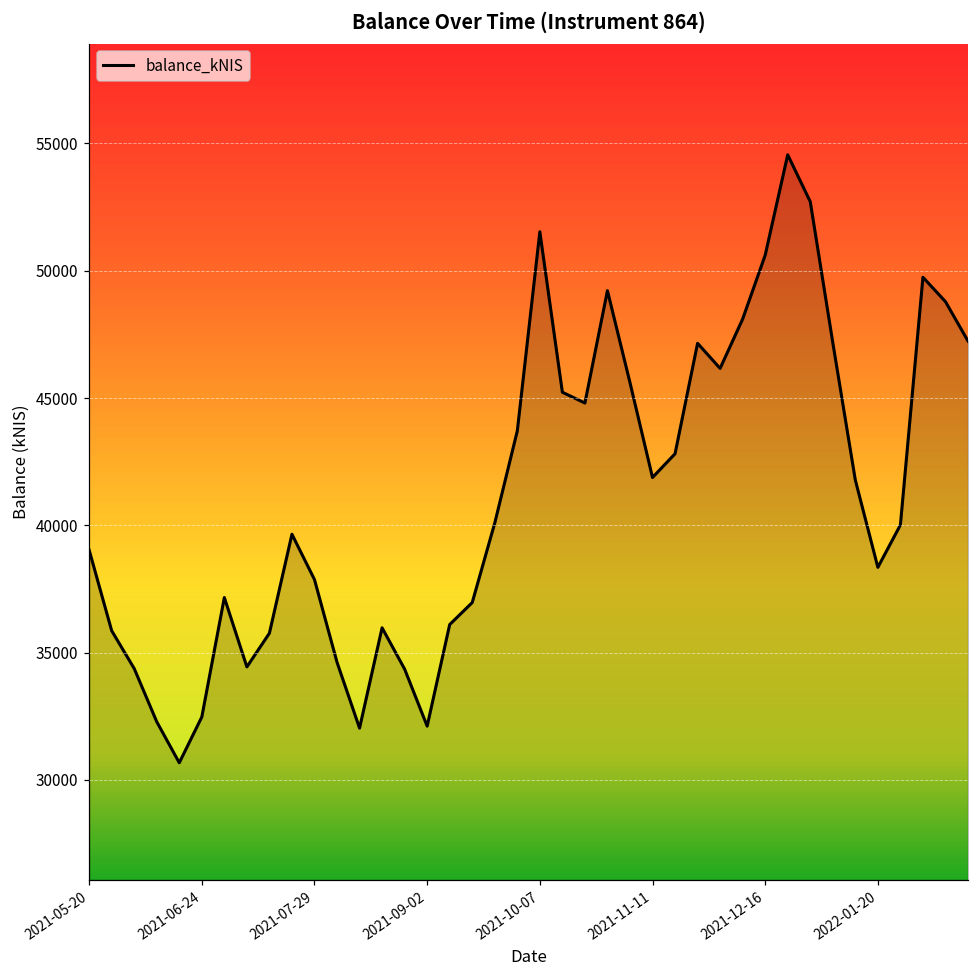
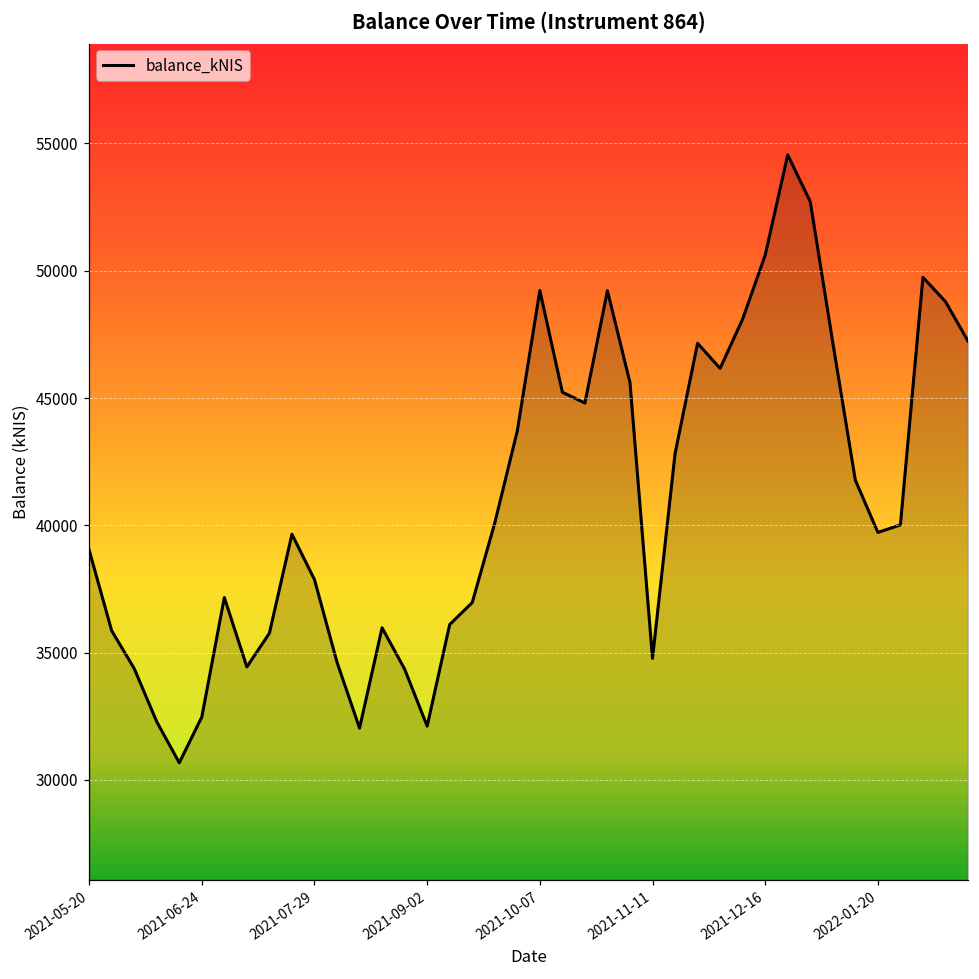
  {
    "2021-05-20": 39000,
    "2021-06-24": 32500,
    "2021-07-29": 37900,
    "2021-09-02": 32100,
-   "2021-10-07": 51500,
-   "2021-11-11": 41900,
+   "2021-10-07": 49200,
+   "2021-11-11": 34800,
    "2021-12-16": 50600,
-   "2022-01-20": 38300
+   "2022-01-20": 39700
  }
